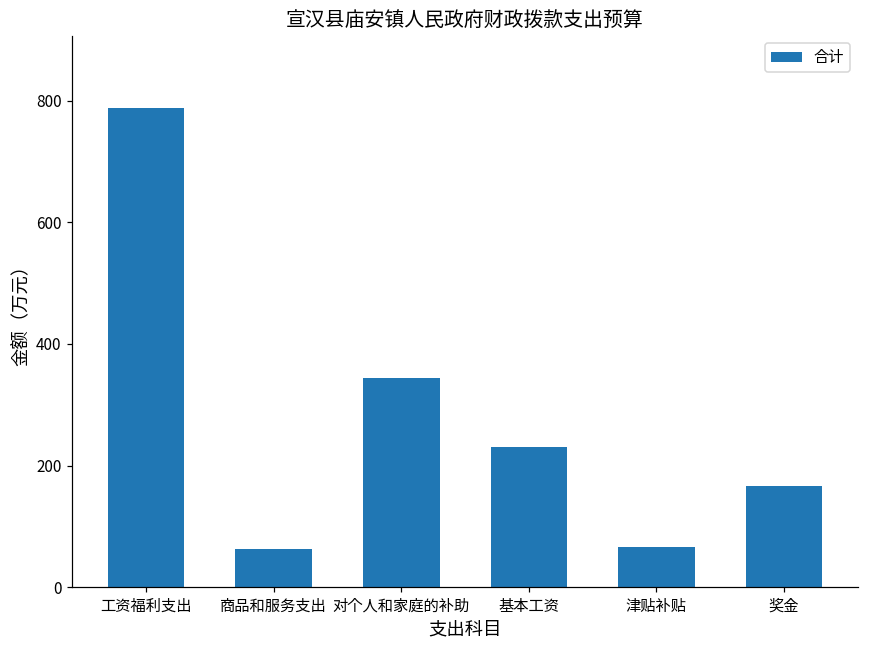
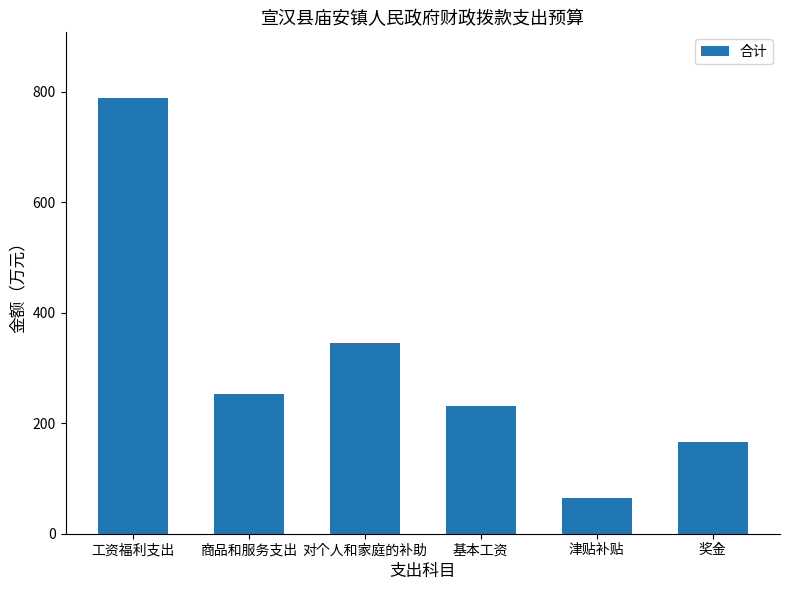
  {
    "工资福利支出": 790,
-   "商品和服务支出": 60,
+   "商品和服务支出": 250,
    "对个人和家庭的补助": 340,
    "基本工资": 230,
    "津贴补贴": 70,
    "奖金": 170
  }
